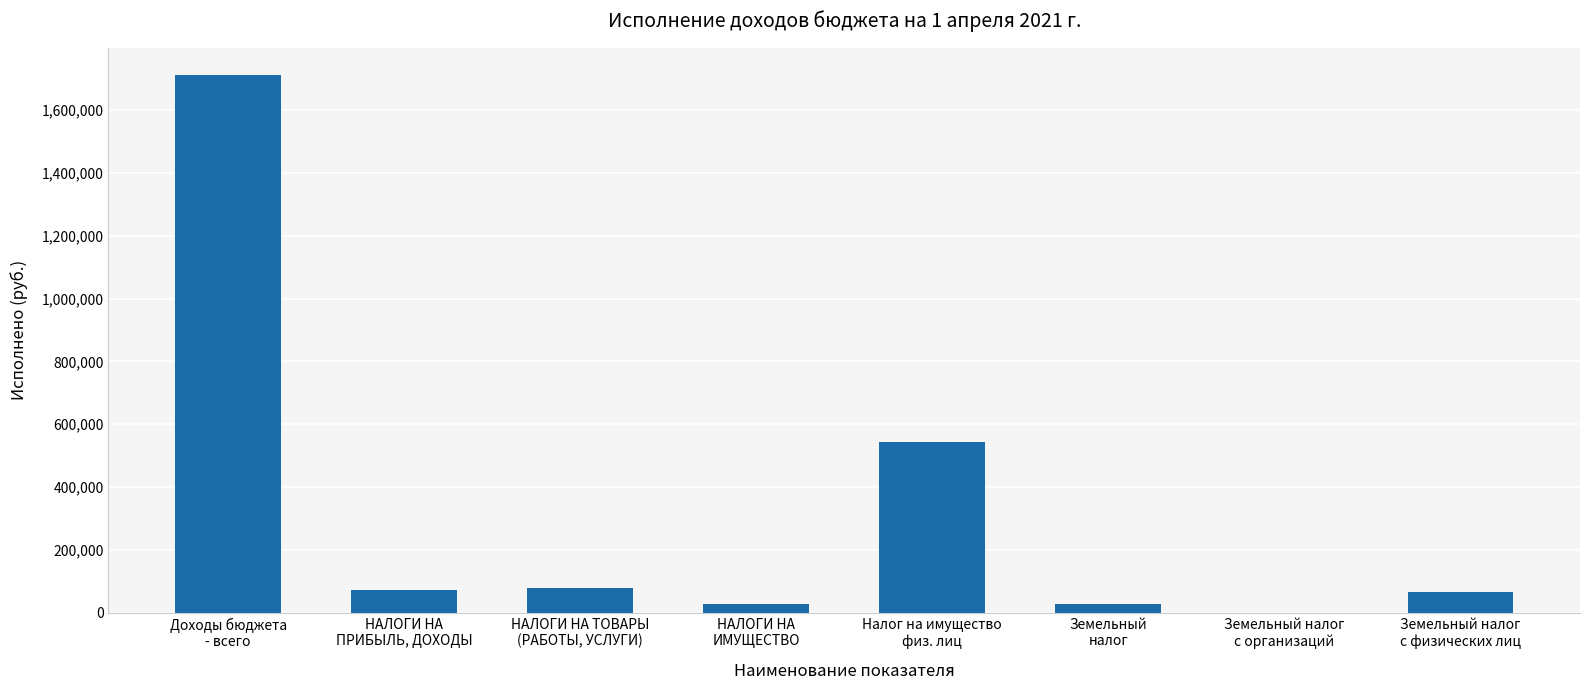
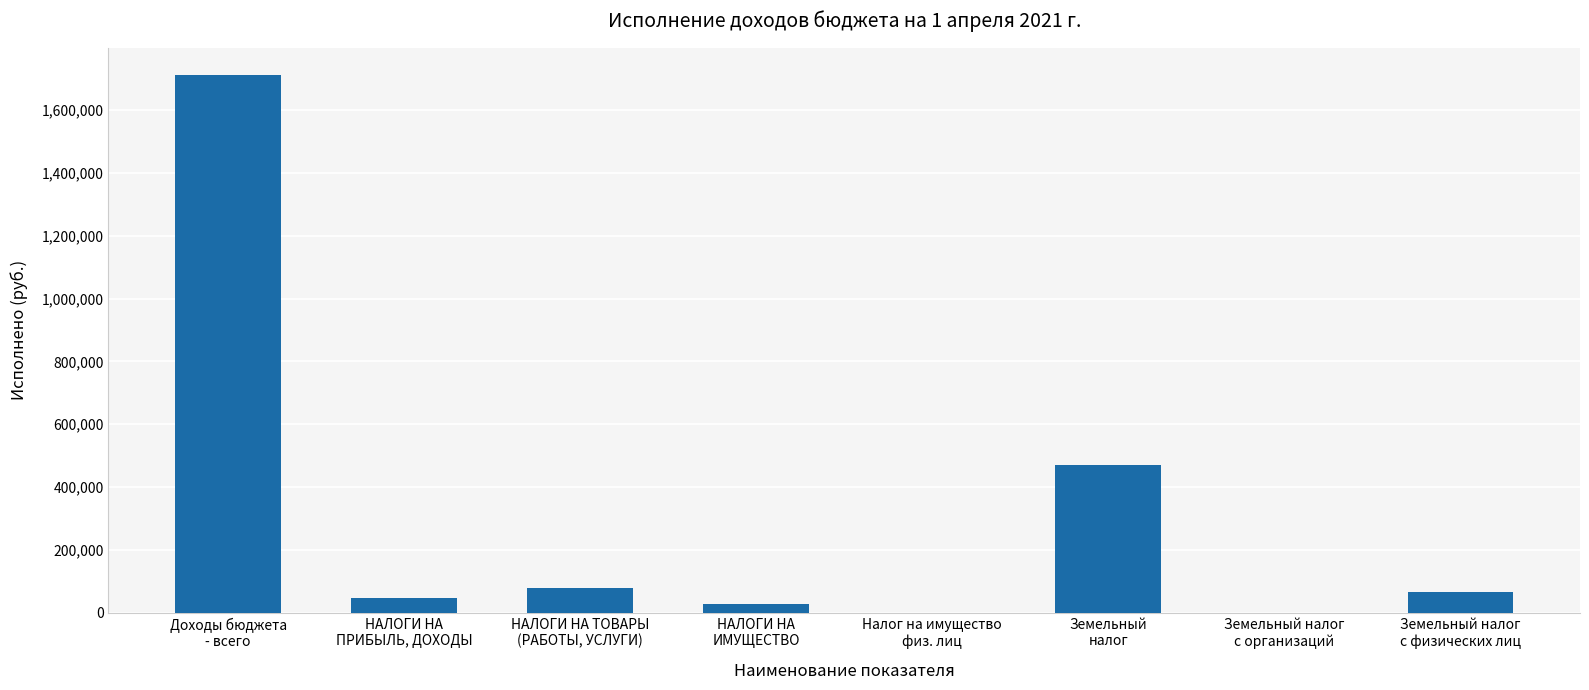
  {
    "Доходы бюджета - всего": "1,710,000",
-   "НАЛОГИ НА ПРИБЫЛЬ, ДОХОДЫ": "70,000",
+   "НАЛОГИ НА ПРИБЫЛЬ, ДОХОДЫ": "50,000",
    "НАЛОГИ НА ТОВАРЫ (РАБОТЫ, УСЛУГИ)": "80,000",
    "НАЛОГИ НА ИМУЩЕСТВО": "30,000",
-   "Налог на имущество физ. лиц": "540,000",
-   "Земельный налог": "30,000",
+   "Налог на имущество физ. лиц": "0",
+   "Земельный налог": "470,000",
    "Земельный налог с физических лиц": "70,000"
  }
